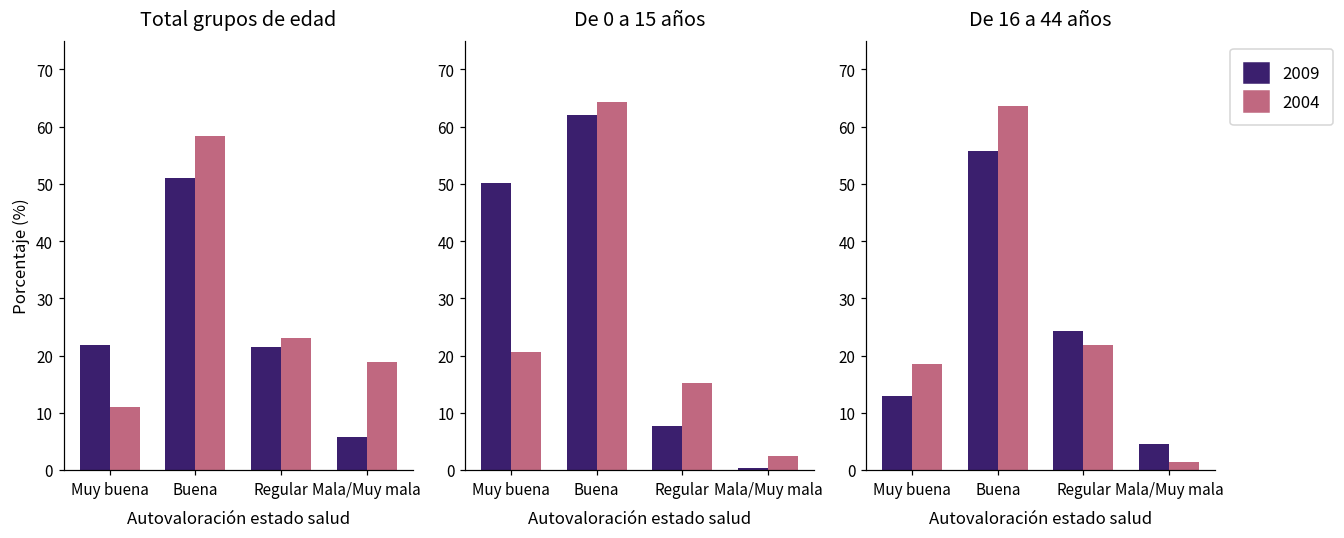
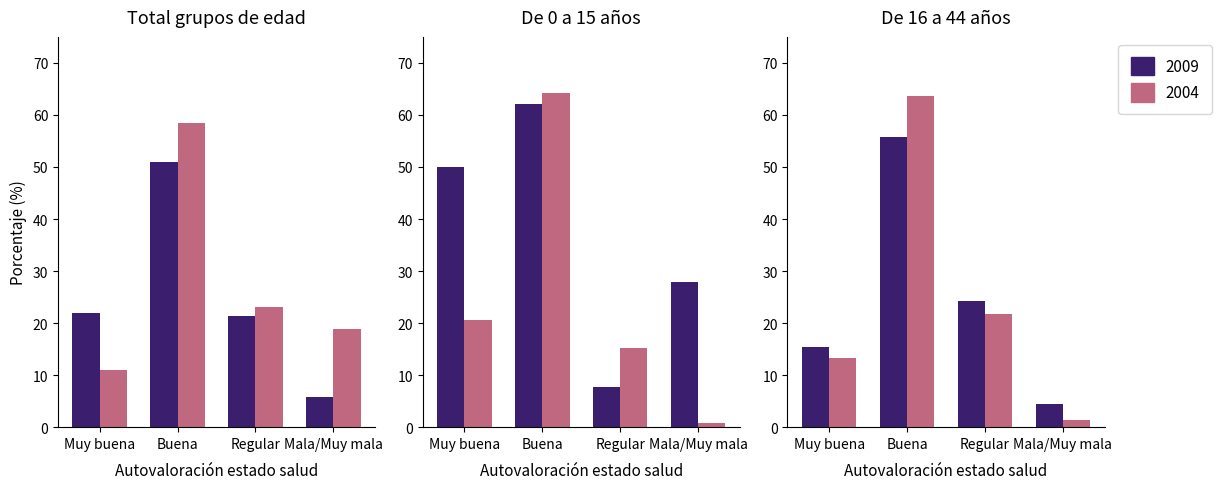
  {
    "Total grupos de edad": {
      "2009": {
        "Muy buena": 22,
        "Buena": 51,
        "Regular": 21,
        "Mala/Muy mala": 6
      },
      "2004": {
        "Muy buena": 11,
        "Buena": 58,
        "Regular": 23,
        "Mala/Muy mala": 19
      }
    },
    "De 0 a 15 años": {
      "2009": {
        "Muy buena": 50,
        "Buena": 62,
        "Regular": 8,
-       "Mala/Muy mala": 0
+       "Mala/Muy mala": 28
      },
      "2004": {
        "Muy buena": 21,
        "Buena": 64,
        "Regular": 15,
-       "Mala/Muy mala": 3
+       "Mala/Muy mala": 1
      }
    },
    "De 16 a 44 años": {
      "2009": {
-       "Muy buena": 13,
+       "Muy buena": 15,
        "Buena": 56,
        "Regular": 24,
        "Mala/Muy mala": 4
      },
      "2004": {
-       "Muy buena": 18,
+       "Muy buena": 13,
        "Buena": 64,
        "Regular": 22,
        "Mala/Muy mala": 1
      }
    }
  }
